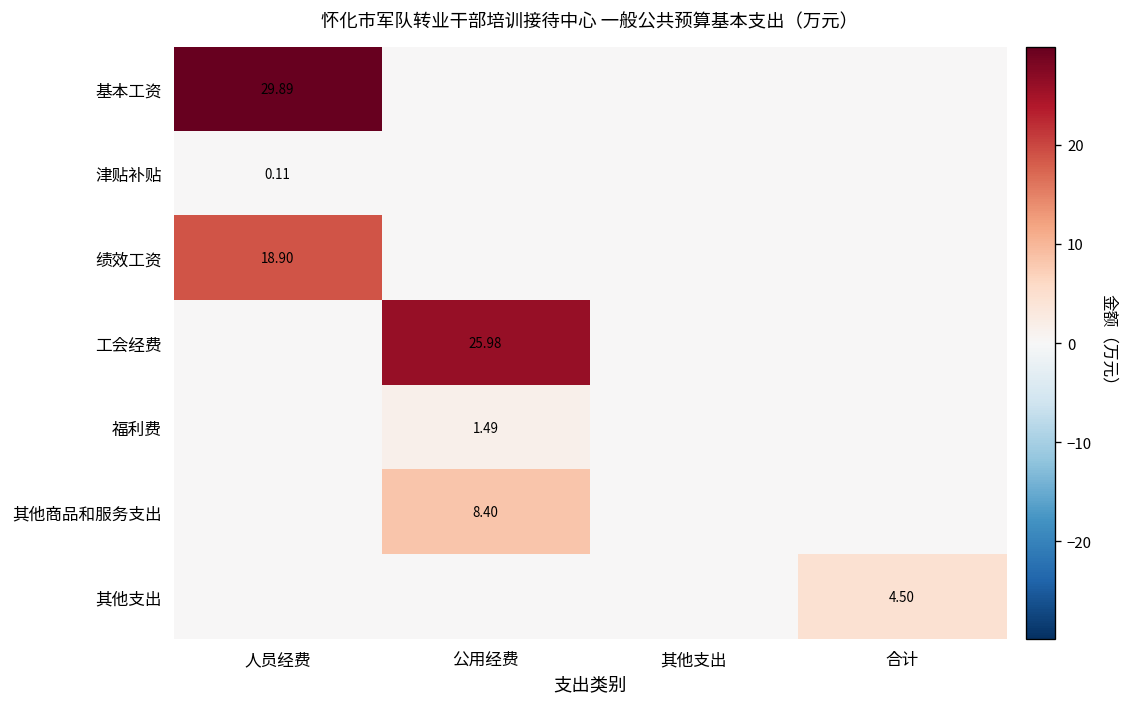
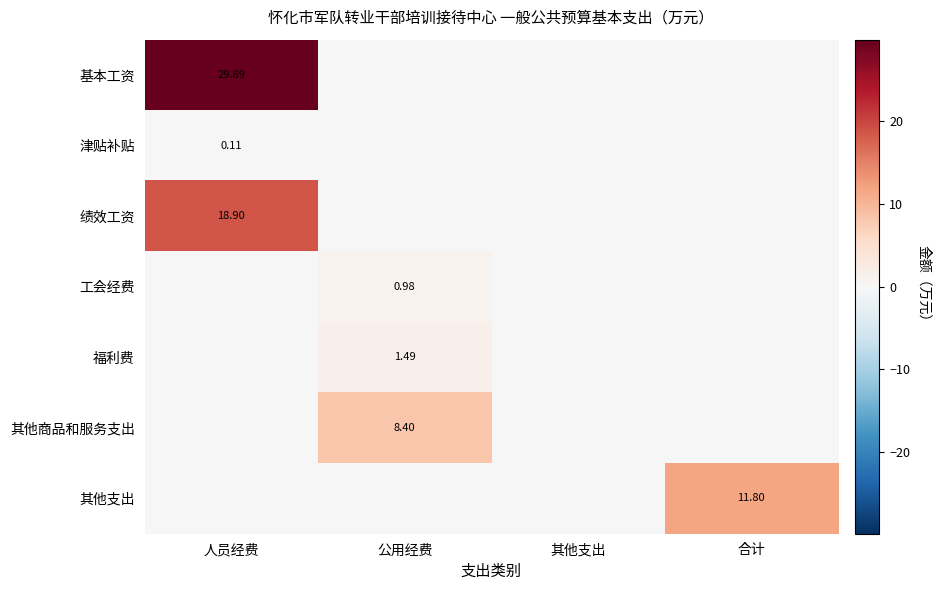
  {
    "基本工资": {
      "人员经费": 29.89
    },
    "津贴补贴": {
      "人员经费": 0.11
    },
    "绩效工资": {
      "人员经费": 18.90
    },
    "工会经费": {
-     "公用经费": 25.98
+     "公用经费": 0.98
    },
    "福利费": {
      "公用经费": 1.49
    },
    "其他商品和服务支出": {
      "公用经费": 8.40
    },
    "其他支出": {
-     "合计": 4.50
+     "合计": 11.80
    }
  }
